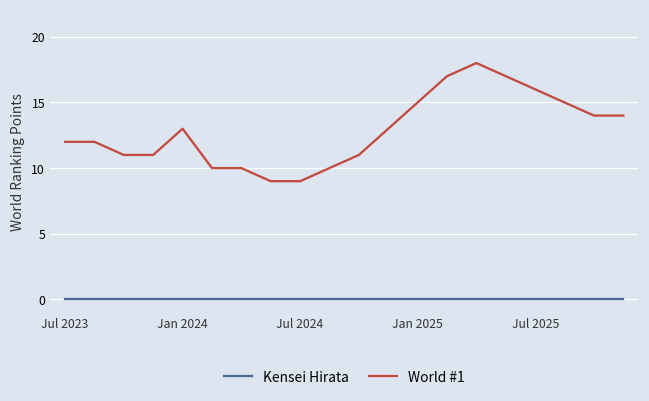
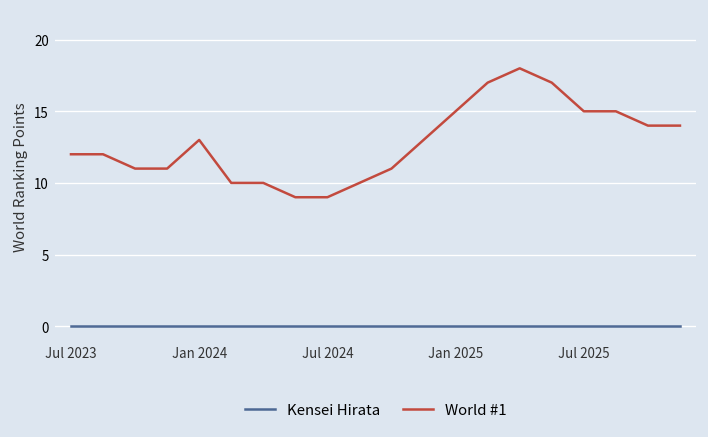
  {
    "Kensei Hirata": {
      "Jul 2023": 0,
      "Jan 2024": 0,
      "Jul 2024": 0,
      "Jan 2025": 0,
      "Jul 2025": 0
    },
    "World #1": {
      "Jul 2023": 12,
      "Jan 2024": 13,
      "Jul 2024": 9,
      "Jan 2025": 15,
-     "Jul 2025": 16
+     "Jul 2025": 15
    }
  }
